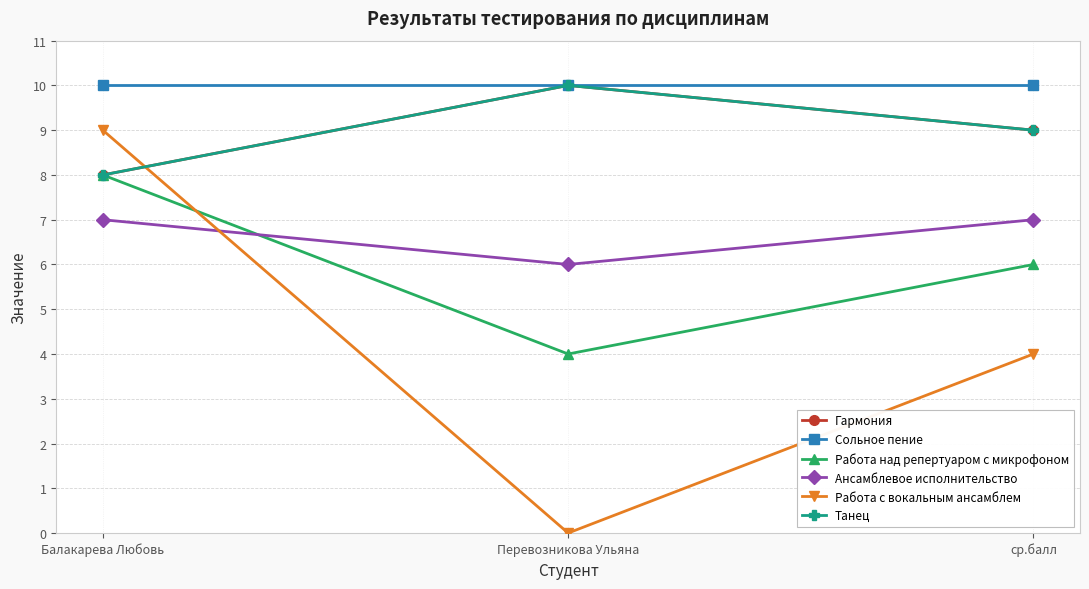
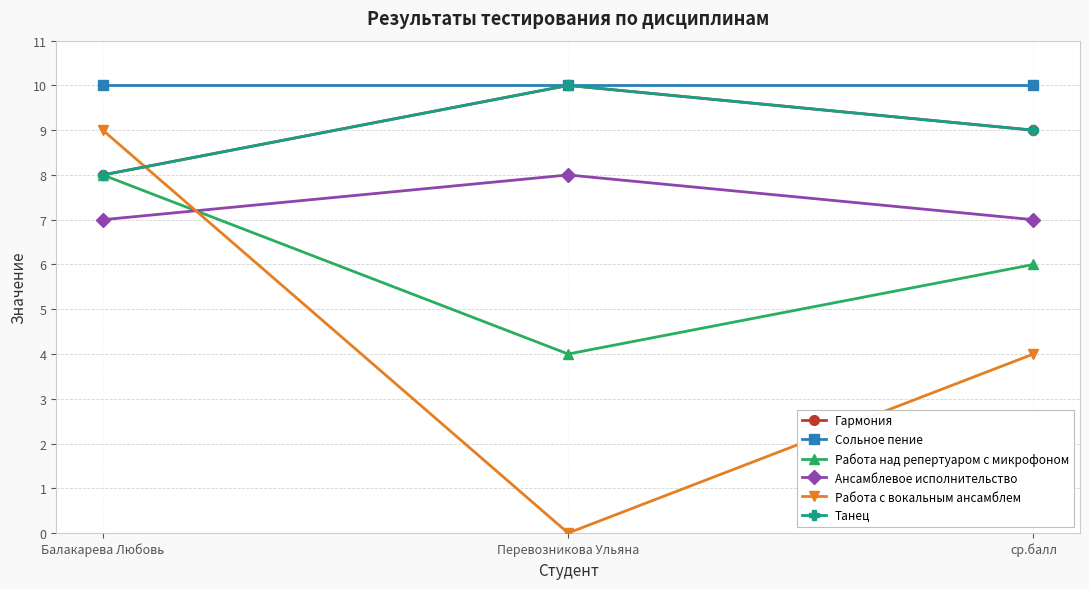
  {
    "Сольное пение": {
      "Балакарева Любовь": 10,
      "ср.балл": 10
    },
    "Ансамблевое исполнительство": {
      "Балакарева Любовь": 7,
-     "Перевозникова Ульяна": 6,
+     "Перевозникова Ульяна": 8,
      "ср.балл": 7
    },
    "Работа с вокальным ансамблем": {
      "Балакарева Любовь": 9,
      "Перевозникова Ульяна": 0,
      "ср.балл": 4
    }
  }
